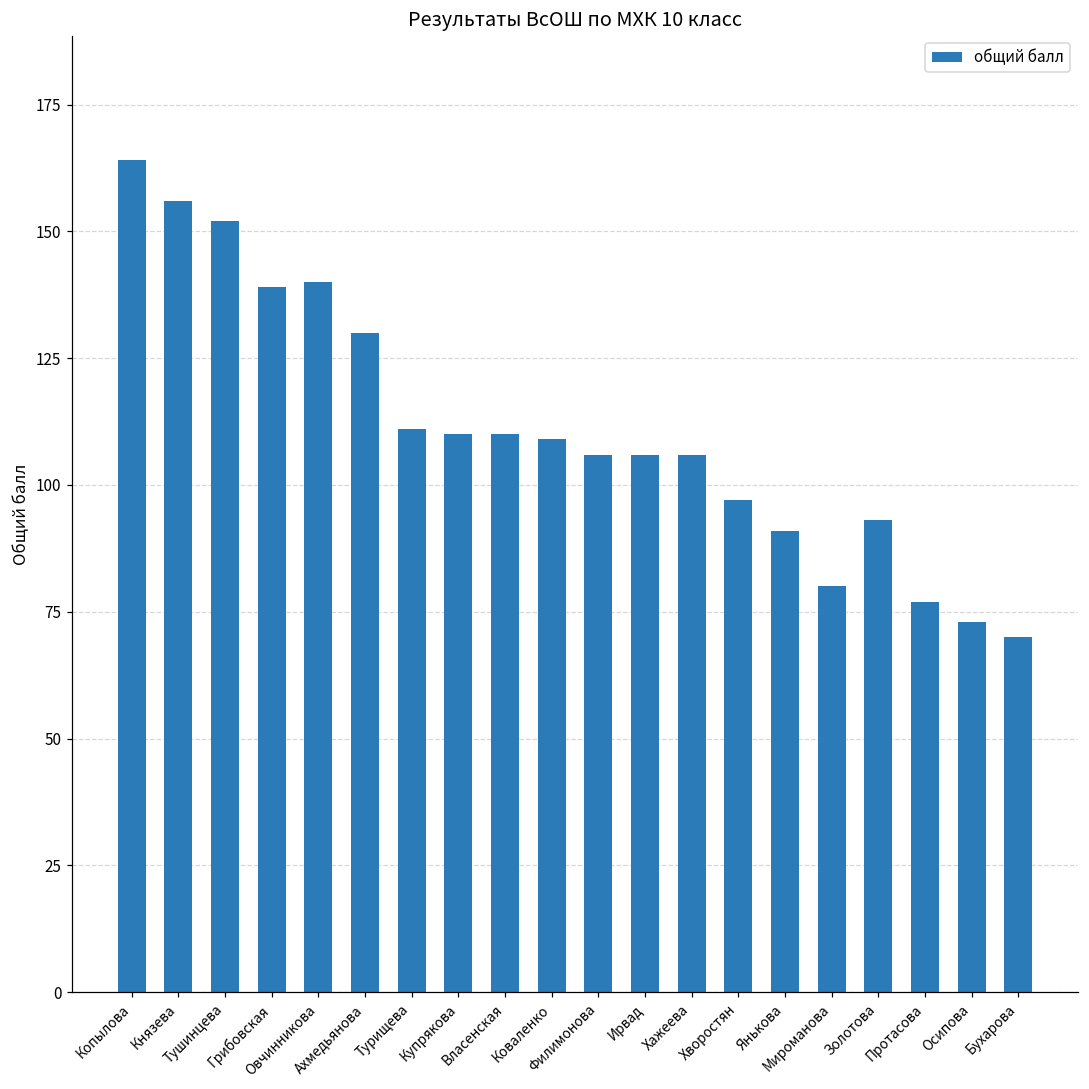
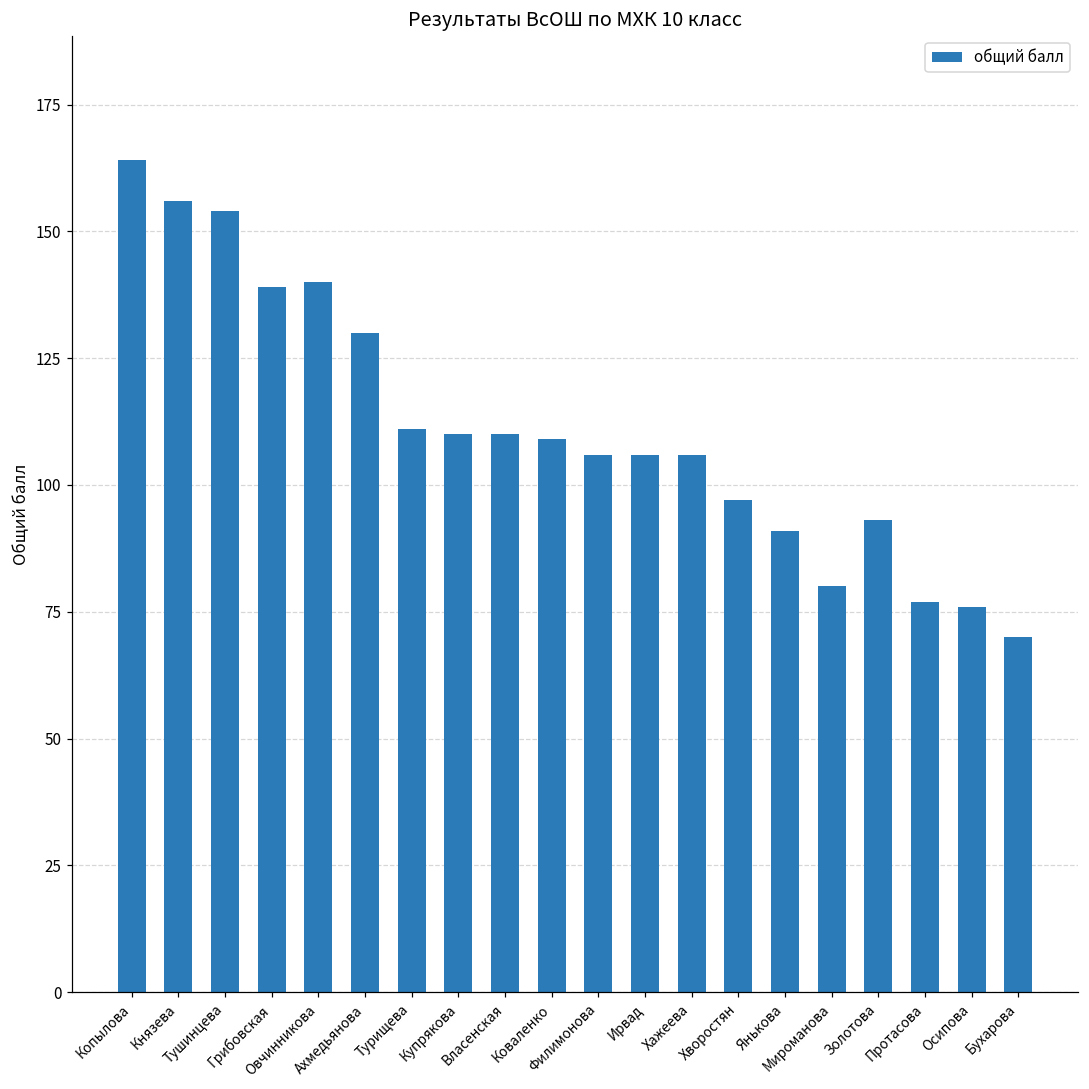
  {
    "Копылова": 164,
    "Князева": 156,
-   "Тушинцева": 152,
+   "Тушинцева": 154,
    "Грибовская": 139,
    "Овчинникова": 140,
    "Ахмедьянова": 130,
    "Турищева": 111,
    "Купрякова": 110,
    "Власенская": 110,
    "Коваленко": 109,
    "Филимонова": 106,
    "Ирвад": 106,
    "Хажеева": 106,
    "Хворостян": 97,
    "Янькова": 91,
    "Мироманова": 80,
    "Золотова": 93,
    "Протасова": 77,
-   "Осипова": 73,
+   "Осипова": 76,
    "Бухарова": 70
  }
